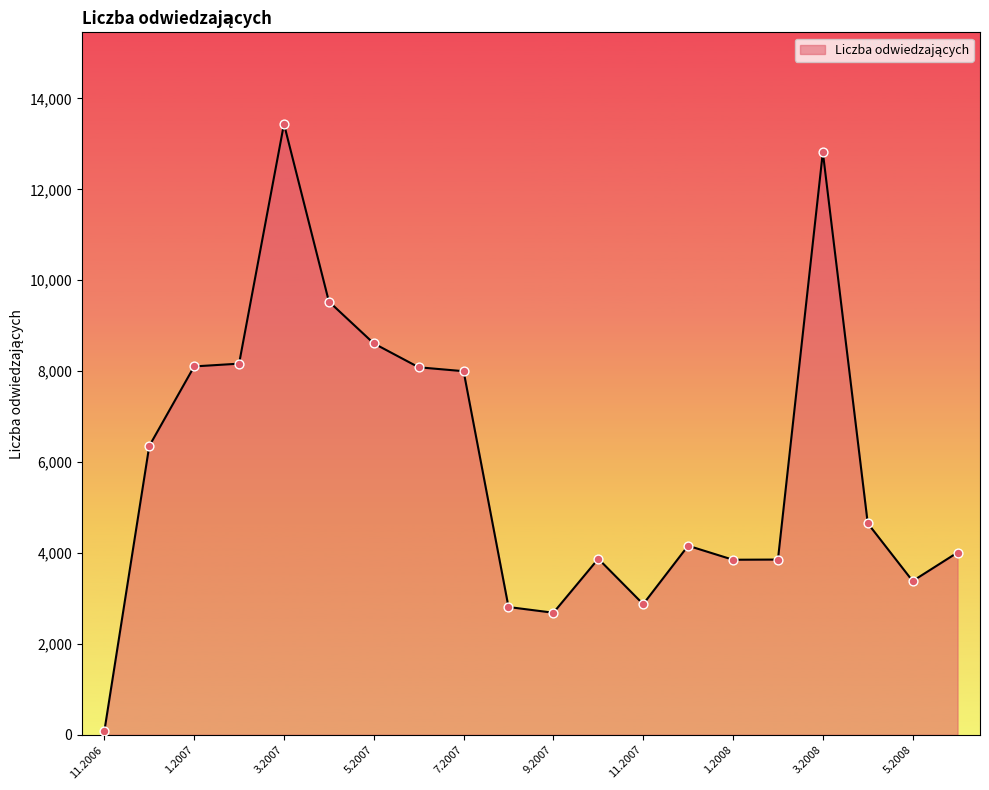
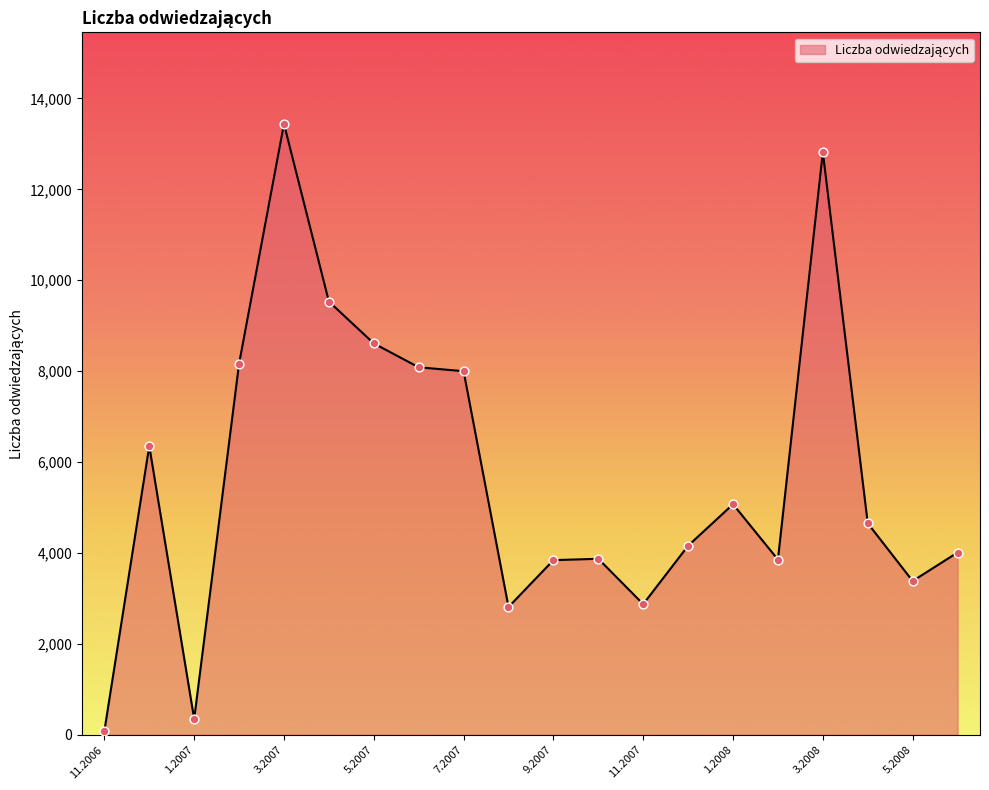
  {
    "11.2006": "100",
-   "1.2007": "8,100",
+   "1.2007": "300",
    "3.2007": "13,400",
    "5.2007": "8,600",
    "7.2007": "8,000",
-   "9.2007": "2,700",
+   "9.2007": "3,800",
    "11.2007": "2,900",
-   "1.2008": "3,900",
+   "1.2008": "5,100",
    "3.2008": "12,800",
    "5.2008": "3,400"
  }
